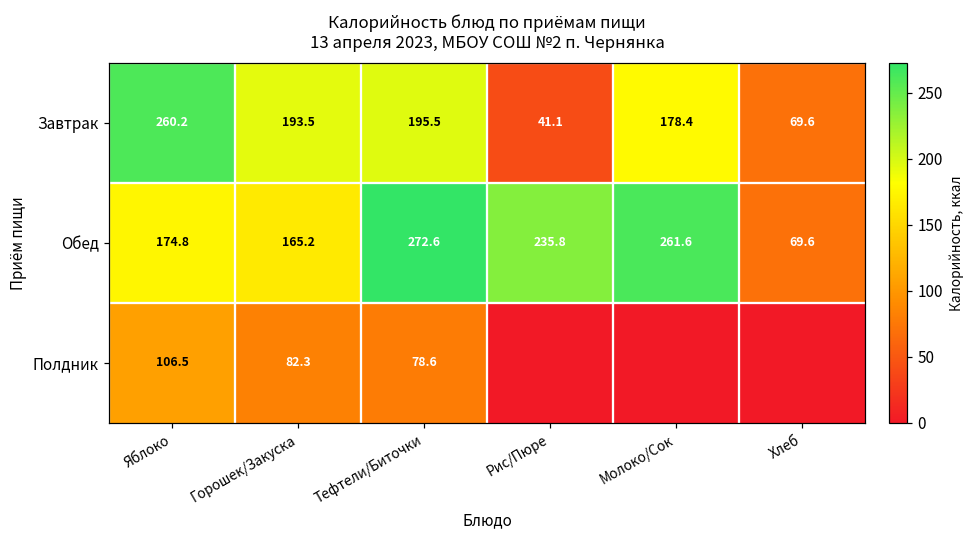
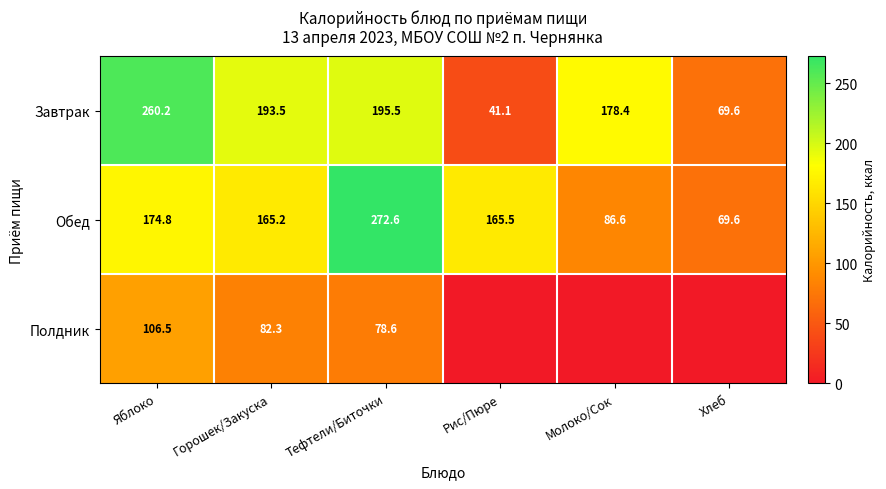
  {
    "Завтрак": {
      "Яблоко": 260.2,
      "Горошек/Закуска": 193.5,
      "Тефтели/Биточки": 195.5,
      "Рис/Пюре": 41.1,
      "Молоко/Сок": 178.4,
      "Хлеб": 69.6
    },
    "Обед": {
      "Яблоко": 174.8,
      "Горошек/Закуска": 165.2,
      "Тефтели/Биточки": 272.6,
-     "Рис/Пюре": 235.8,
-     "Молоко/Сок": 261.6,
+     "Рис/Пюре": 165.5,
+     "Молоко/Сок": 86.6,
      "Хлеб": 69.6
    },
    "Полдник": {
      "Яблоко": 106.5,
      "Горошек/Закуска": 82.3,
      "Тефтели/Биточки": 78.6
    }
  }
